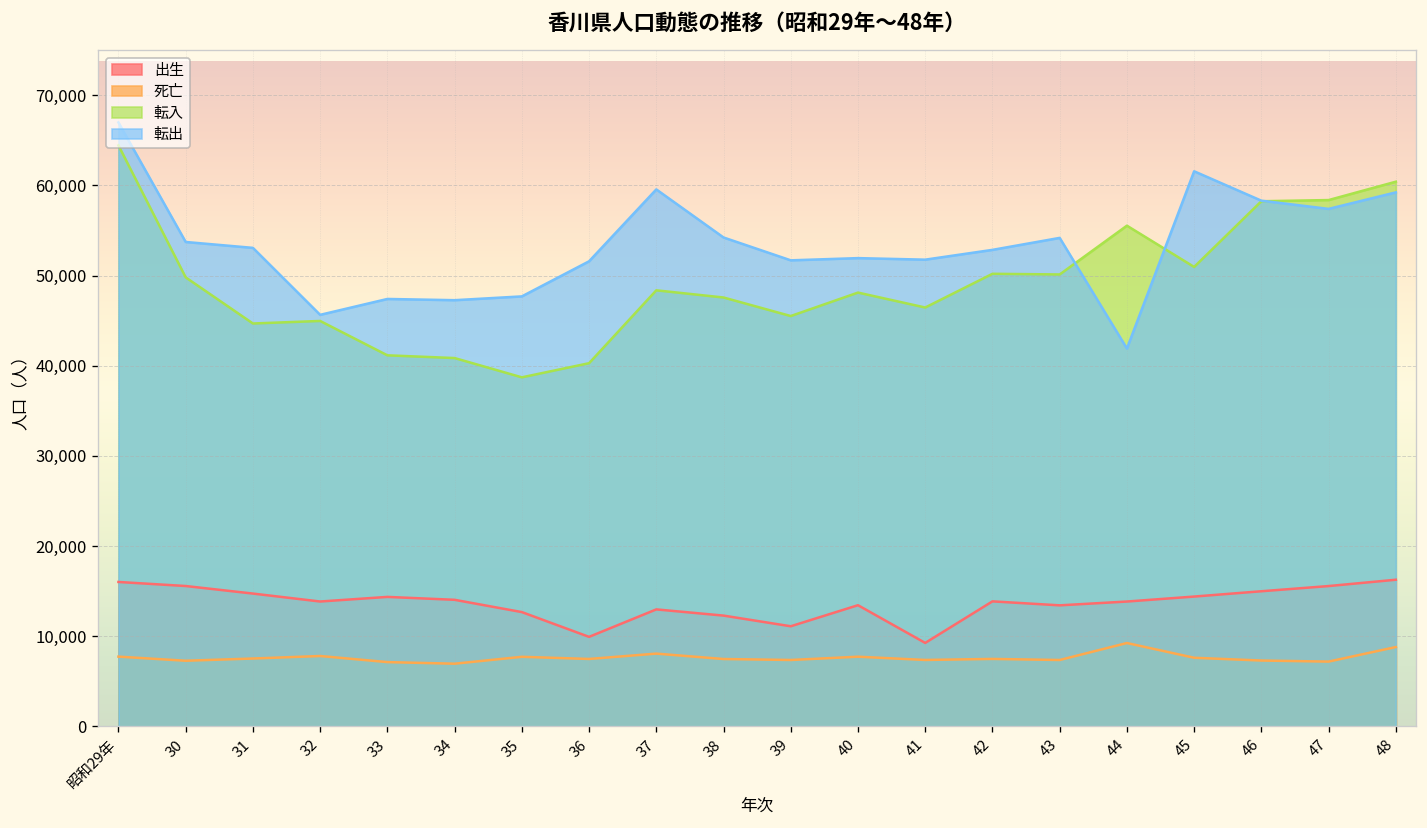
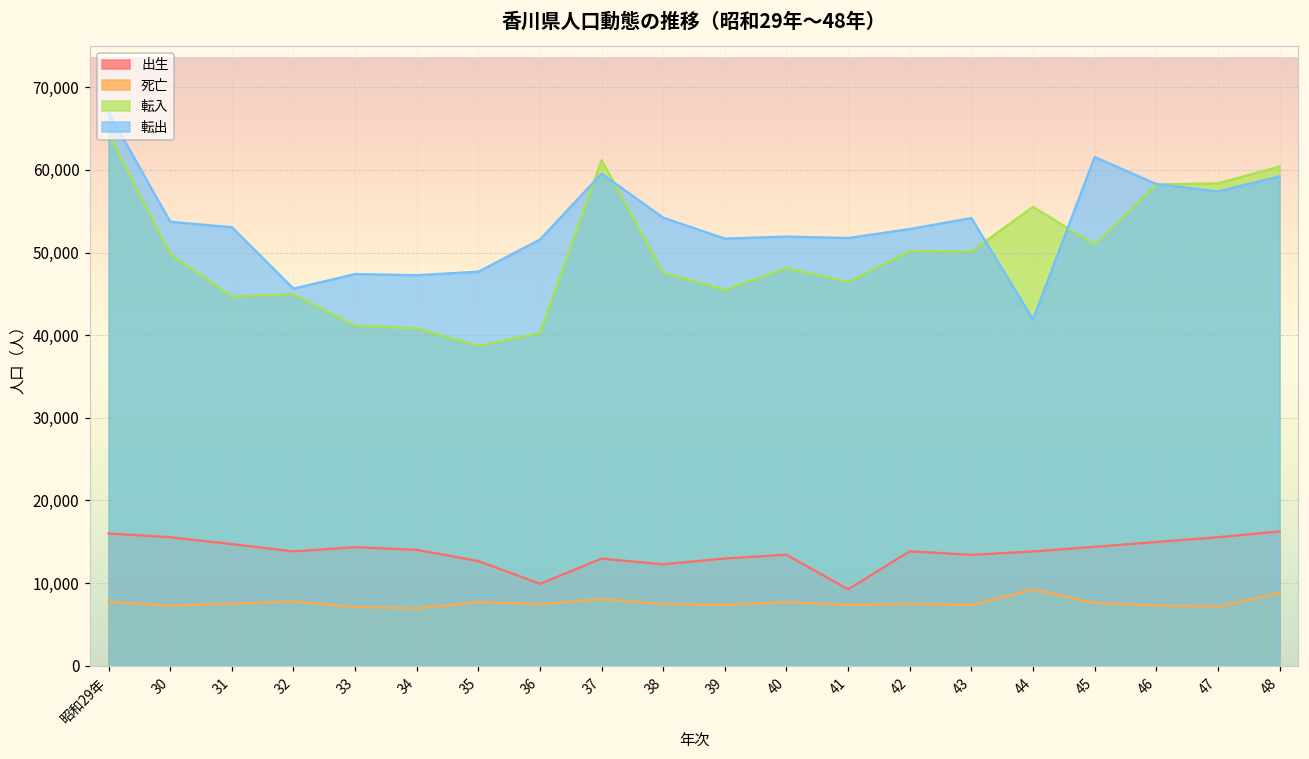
  {
    "出生": {
      "昭和29年": "16,000",
      "30": "16,000",
      "31": "15,000",
      "32": "14,000",
      "33": "14,000",
      "34": "14,000",
      "35": "13,000",
      "36": "10,000",
      "37": "13,000",
      "38": "12,000",
-     "39": "11,000",
+     "39": "13,000",
      "40": "13,000",
      "41": "9,000",
      "42": "14,000",
      "43": "13,000",
      "44": "14,000",
      "45": "14,000",
      "46": "15,000",
      "47": "16,000",
      "48": "16,000"
    },
    "死亡": {
      "昭和29年": "8,000",
      "30": "7,000",
      "31": "8,000",
      "32": "8,000",
      "33": "7,000",
      "34": "7,000",
      "35": "8,000",
      "36": "7,000",
      "37": "8,000",
      "38": "7,000",
      "39": "7,000",
      "40": "8,000",
      "41": "7,000",
      "42": "7,000",
      "43": "7,000",
      "44": "9,000",
      "45": "8,000",
      "46": "7,000",
      "47": "7,000",
      "48": "9,000"
    },
    "転入": {
      "30": "50,000",
      "31": "45,000",
      "32": "45,000",
      "33": "41,000",
      "34": "41,000",
      "35": "39,000",
      "36": "40,000",
-     "37": "48,000",
+     "37": "61,000",
      "38": "48,000",
      "39": "46,000",
      "40": "48,000",
      "41": "46,000",
      "42": "50,000",
      "43": "50,000",
      "44": "56,000",
      "45": "51,000",
      "47": "58,000",
      "48": "60,000"
    },
    "転出": {
      "30": "54,000",
      "31": "53,000",
      "32": "46,000",
      "33": "47,000",
      "34": "47,000",
      "35": "48,000",
      "36": "52,000",
      "37": "60,000",
      "38": "54,000",
      "39": "52,000",
      "40": "52,000",
      "41": "52,000",
      "42": "53,000",
      "43": "54,000",
      "44": "42,000",
      "45": "62,000",
      "47": "57,000",
      "48": "59,000"
    }
  }
